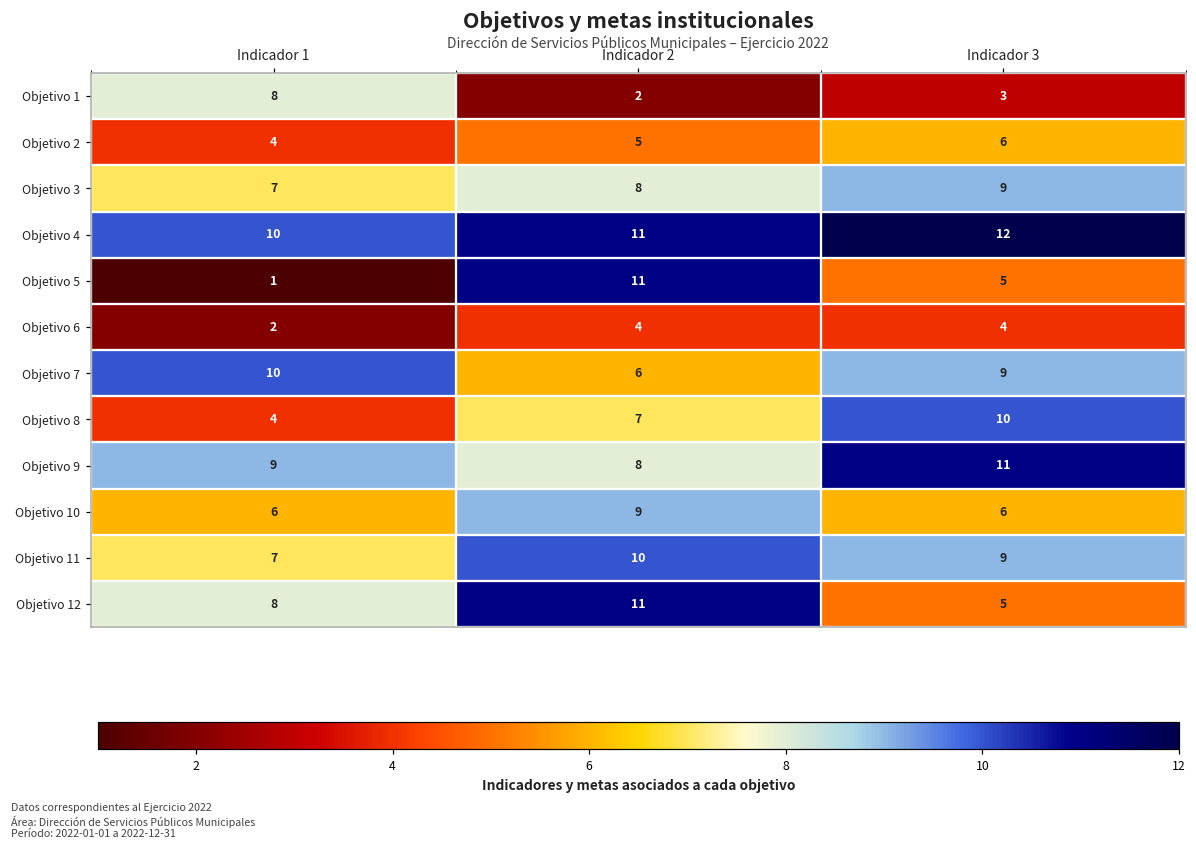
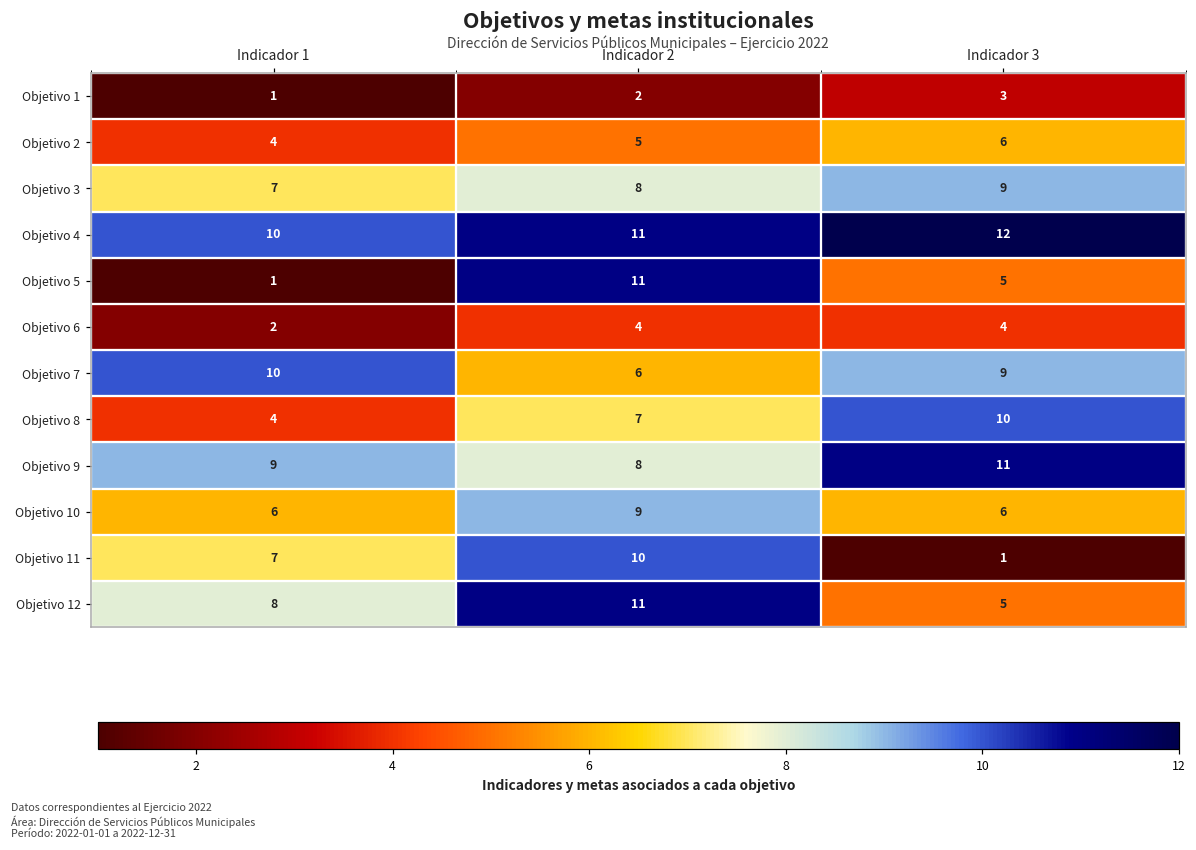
  {
    "Objetivo 1": {
-     "Indicador 1": 8,
+     "Indicador 1": 1,
      "Indicador 2": 2,
      "Indicador 3": 3
    },
    "Objetivo 2": {
      "Indicador 1": 4,
      "Indicador 2": 5,
      "Indicador 3": 6
    },
    "Objetivo 3": {
      "Indicador 1": 7,
      "Indicador 2": 8,
      "Indicador 3": 9
    },
    "Objetivo 4": {
      "Indicador 1": 10,
      "Indicador 2": 11,
      "Indicador 3": 12
    },
    "Objetivo 5": {
      "Indicador 1": 1,
      "Indicador 2": 11,
      "Indicador 3": 5
    },
    "Objetivo 6": {
      "Indicador 1": 2,
      "Indicador 2": 4,
      "Indicador 3": 4
    },
    "Objetivo 7": {
      "Indicador 1": 10,
      "Indicador 2": 6,
      "Indicador 3": 9
    },
    "Objetivo 8": {
      "Indicador 1": 4,
      "Indicador 2": 7,
      "Indicador 3": 10
    },
    "Objetivo 9": {
      "Indicador 1": 9,
      "Indicador 2": 8,
      "Indicador 3": 11
    },
    "Objetivo 10": {
      "Indicador 1": 6,
      "Indicador 2": 9,
      "Indicador 3": 6
    },
    "Objetivo 11": {
      "Indicador 1": 7,
      "Indicador 2": 10,
-     "Indicador 3": 9
+     "Indicador 3": 1
    },
    "Objetivo 12": {
      "Indicador 1": 8,
      "Indicador 2": 11,
      "Indicador 3": 5
    }
  }
